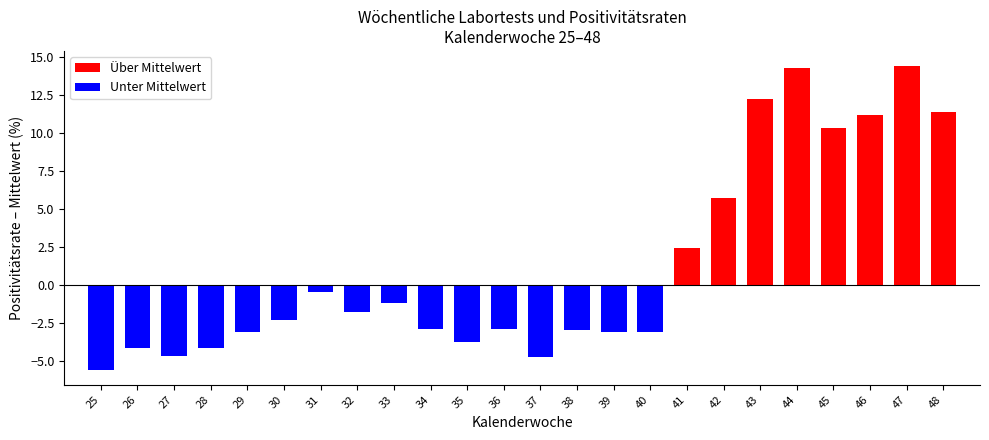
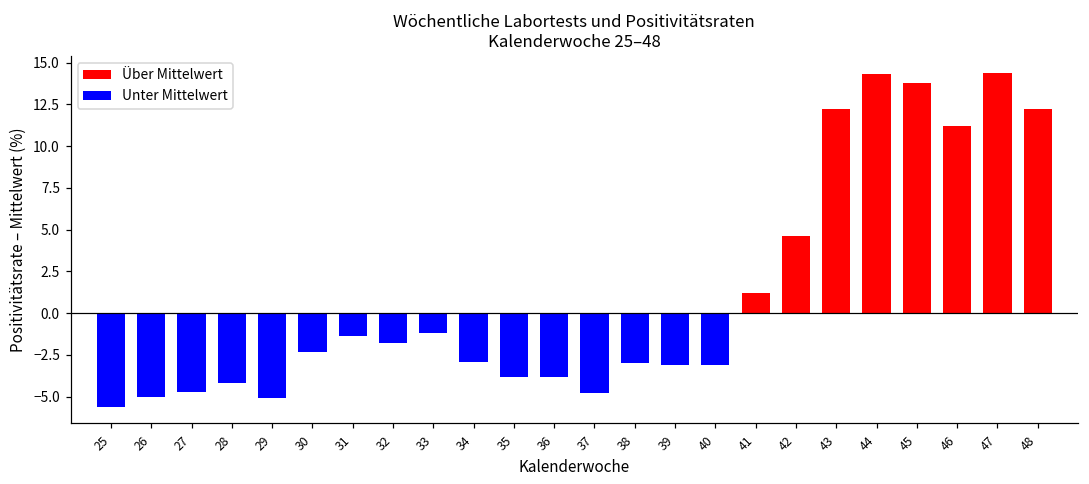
  {
    "25": -5.6,
-   "26": -4.2,
+   "26": -5.0,
    "27": -4.7,
    "28": -4.2,
-   "29": -3.1,
+   "29": -5.1,
    "30": -2.3,
-   "31": -0.5,
+   "31": -1.4,
    "32": -1.8,
    "33": -1.2,
    "34": -2.9,
    "35": -3.8,
-   "36": -2.9,
+   "36": -3.8,
    "37": -4.8,
    "38": -3.0,
    "39": -3.1,
    "40": -3.1,
-   "41": 2.4,
-   "42": 5.7,
+   "41": 1.2,
+   "42": 4.6,
    "43": 12.2,
    "44": 14.3,
-   "45": 10.3,
+   "45": 13.8,
    "46": 11.2,
    "47": 14.4,
-   "48": 11.4
+   "48": 12.2
  }
